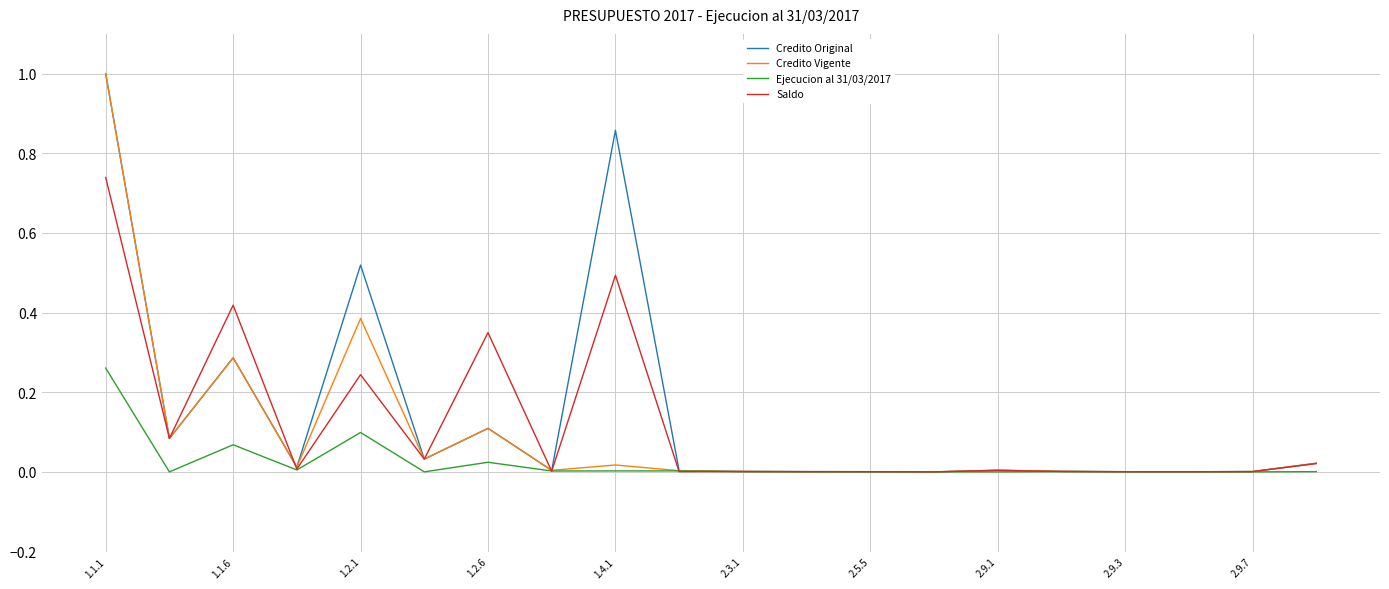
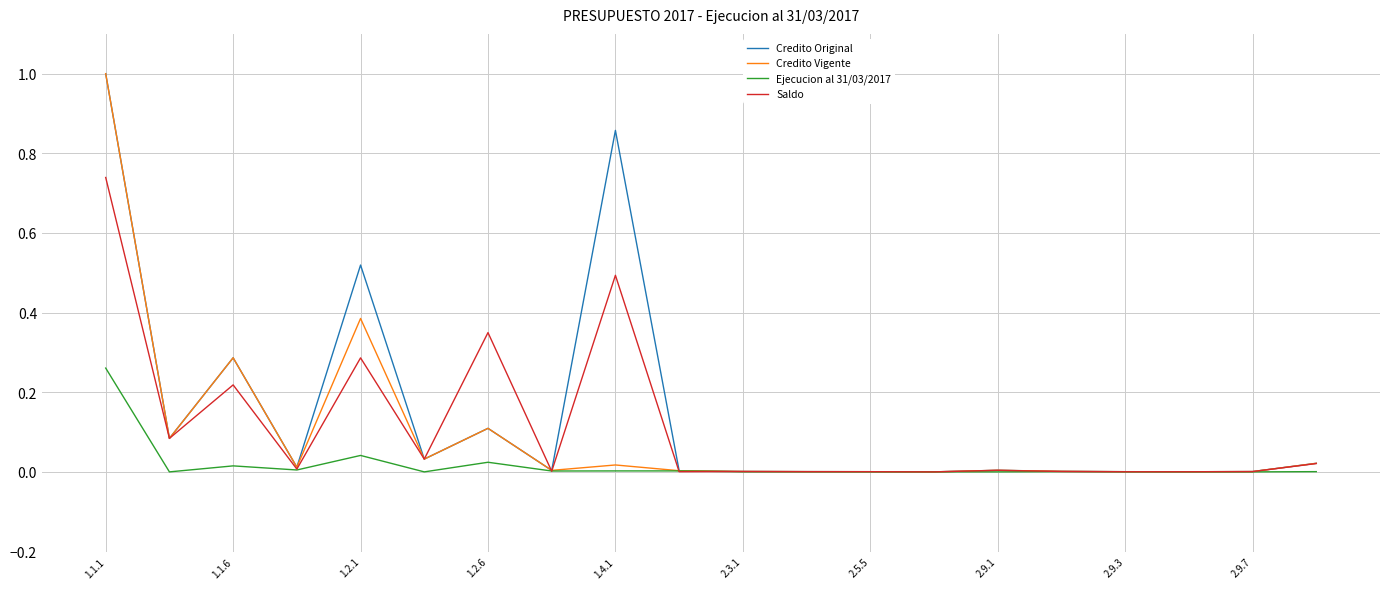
  {
    "Credito Original": {
      "1.2.1": 0.52,
      "1.4.1": 0.86
    },
    "Credito Vigente": {
      "1.2.1": 0.39,
      "1.4.1": 0.02
    },
    "Ejecucion al 31/03/2017": {
      "1.1.1": 0.26,
-     "1.1.6": 0.07,
-     "1.2.1": 0.10,
+     "1.1.6": 0.02,
+     "1.2.1": 0.04,
      "1.2.6": 0.02,
      "1.4.1": 0.00
    },
    "Saldo": {
      "1.1.1": 0.74,
-     "1.1.6": 0.42,
-     "1.2.1": 0.24,
+     "1.1.6": 0.22,
+     "1.2.1": 0.29,
      "1.2.6": 0.35,
      "1.4.1": 0.49
    }
  }
